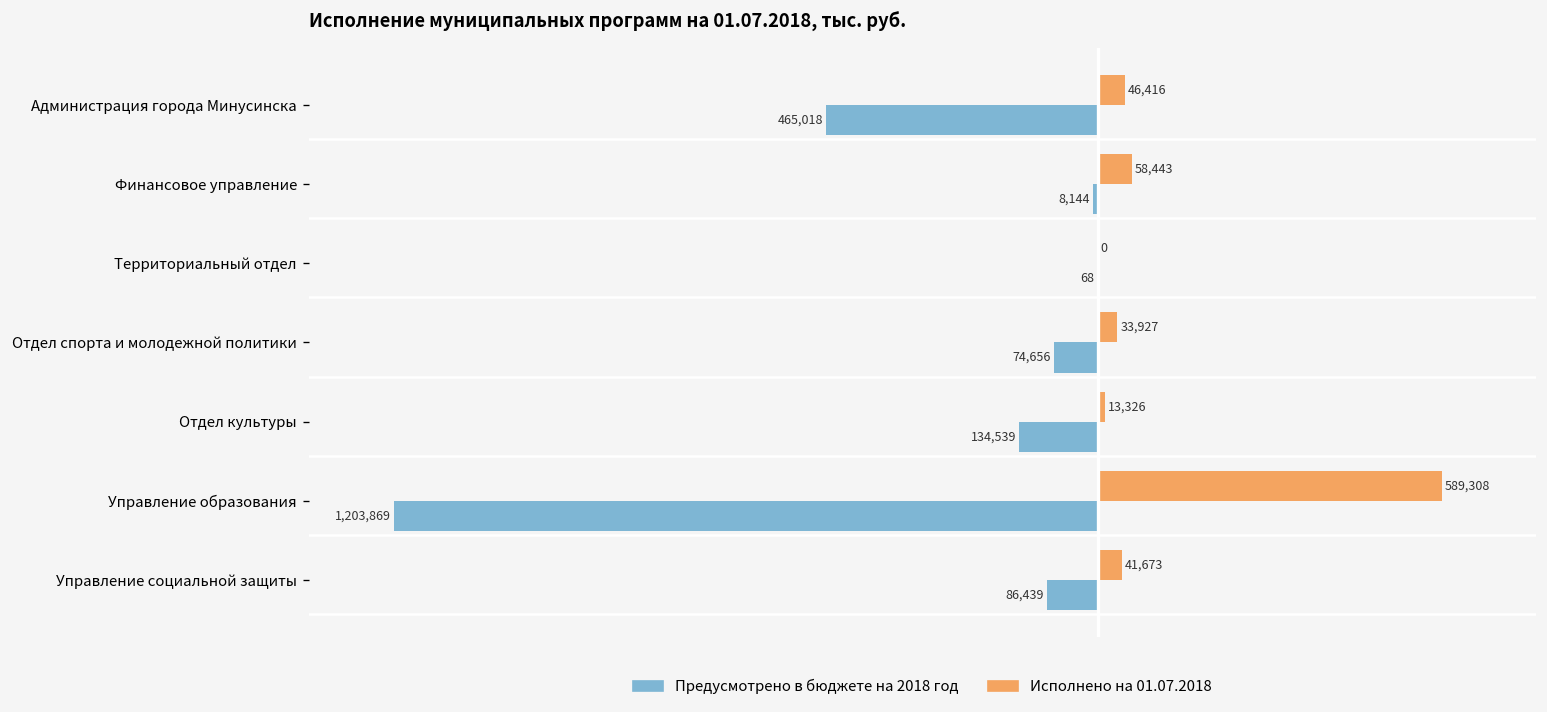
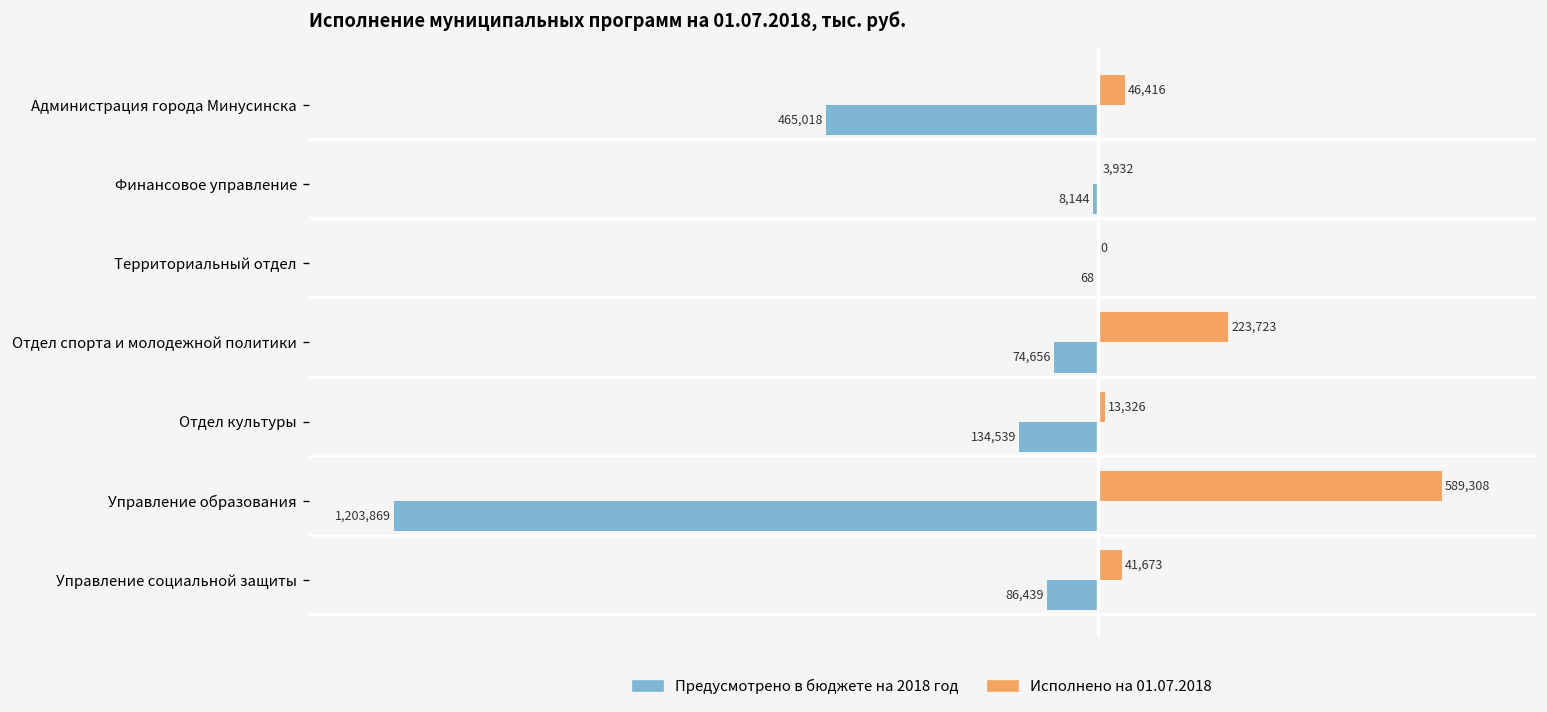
  {
    "Исполнено на 01.07.2018": {
      "Администрация города Минусинска": "46,416",
-     "Финансовое управление": "58,443",
+     "Финансовое управление": "3,932",
      "Территориальный отдел": "0",
-     "Отдел спорта и молодежной политики": "33,927",
+     "Отдел спорта и молодежной политики": "223,723",
      "Отдел культуры": "13,326",
      "Управление образования": "589,308",
      "Управление социальной защиты": "41,673"
    }
  }
